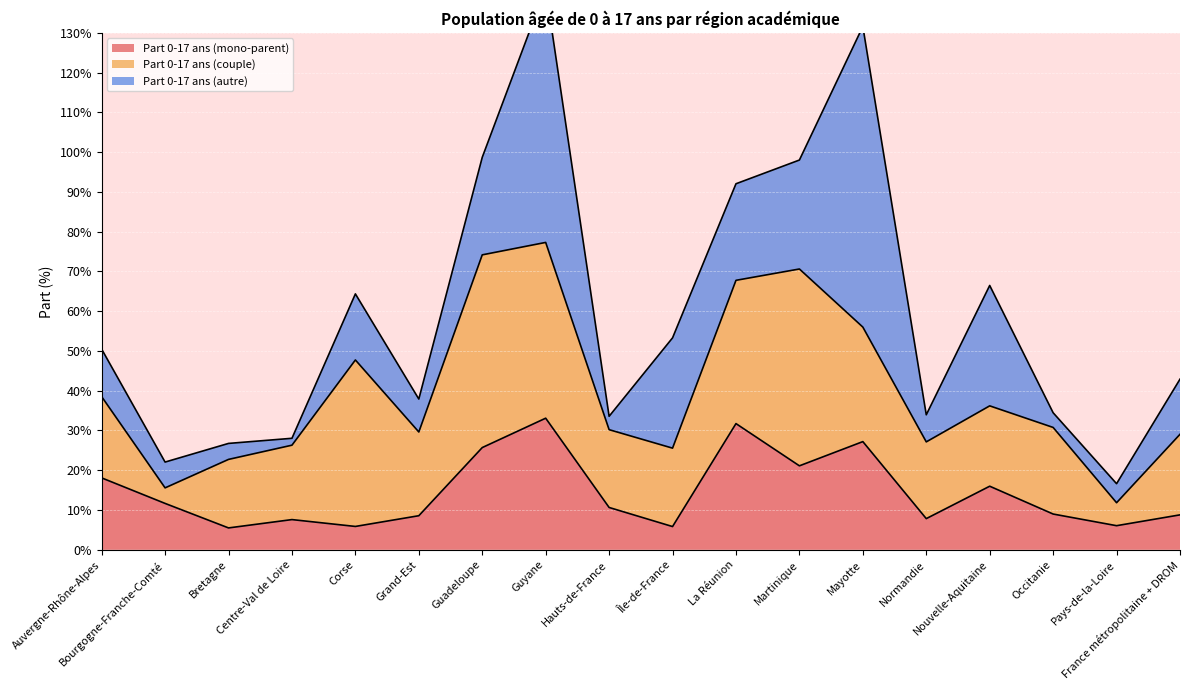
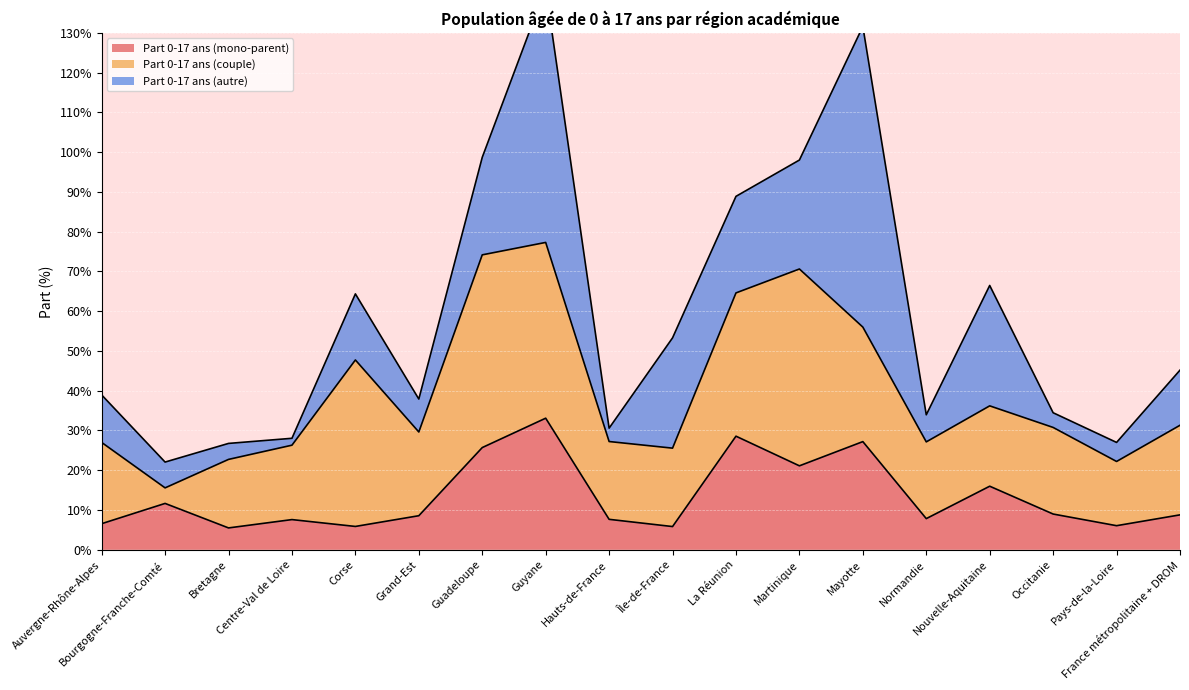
  {
    "Part 0-17 ans (mono-parent)": {
-     "Auvergne-Rhône-Alpes": "18%",
+     "Auvergne-Rhône-Alpes": "7%",
      "Bourgogne-Franche-Comté": "12%",
      "Bretagne": "6%",
      "Centre-Val de Loire": "8%",
      "Corse": "6%",
      "Grand-Est": "9%",
      "Guadeloupe": "26%",
      "Guyane": "33%",
-     "Hauts-de-France": "11%",
+     "Hauts-de-France": "8%",
      "Île-de-France": "6%",
-     "La Réunion": "32%",
+     "La Réunion": "29%",
      "Martinique": "21%",
      "Mayotte": "27%",
      "Normandie": "8%",
      "Nouvelle-Aquitaine": "16%",
      "Occitanie": "9%",
      "Pays-de-la-Loire": "6%",
      "France métropolitaine + DROM": "9%"
    },
    "Part 0-17 ans (couple)": {
      "Auvergne-Rhône-Alpes": "20%",
      "Bourgogne-Franche-Comté": "4%",
      "Bretagne": "17%",
      "Centre-Val de Loire": "19%",
      "Corse": "42%",
      "Grand-Est": "21%",
      "Guadeloupe": "48%",
      "Guyane": "44%",
      "Hauts-de-France": "20%",
      "Île-de-France": "20%",
      "La Réunion": "36%",
      "Martinique": "49%",
      "Mayotte": "29%",
      "Normandie": "19%",
      "Nouvelle-Aquitaine": "20%",
      "Occitanie": "22%",
-     "Pays-de-la-Loire": "6%",
-     "France métropolitaine + DROM": "20%"
+     "Pays-de-la-Loire": "16%",
+     "France métropolitaine + DROM": "23%"
    },
    "Part 0-17 ans (autre)": {
      "Auvergne-Rhône-Alpes": "12%",
      "Bourgogne-Franche-Comté": "6%",
      "Bretagne": "4%",
      "Centre-Val de Loire": "2%",
      "Corse": "17%",
      "Grand-Est": "8%",
      "Guadeloupe": "25%",
      "Hauts-de-France": "3%",
      "Île-de-France": "28%",
      "La Réunion": "24%",
      "Martinique": "27%",
      "Normandie": "7%",
      "Nouvelle-Aquitaine": "30%",
      "Occitanie": "4%",
      "Pays-de-la-Loire": "5%",
      "France métropolitaine + DROM": "14%"
    }
  }
